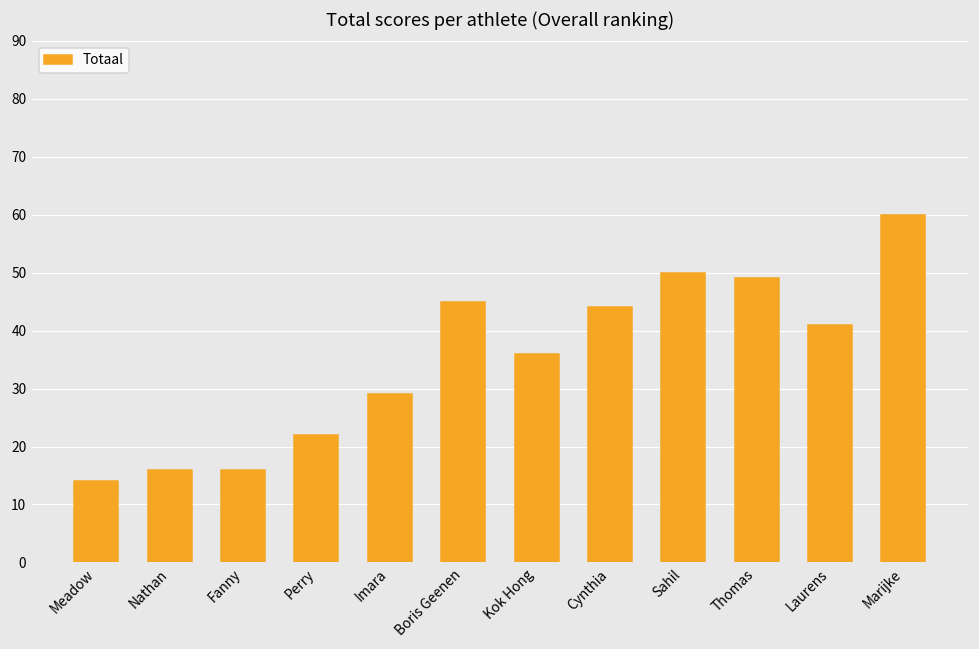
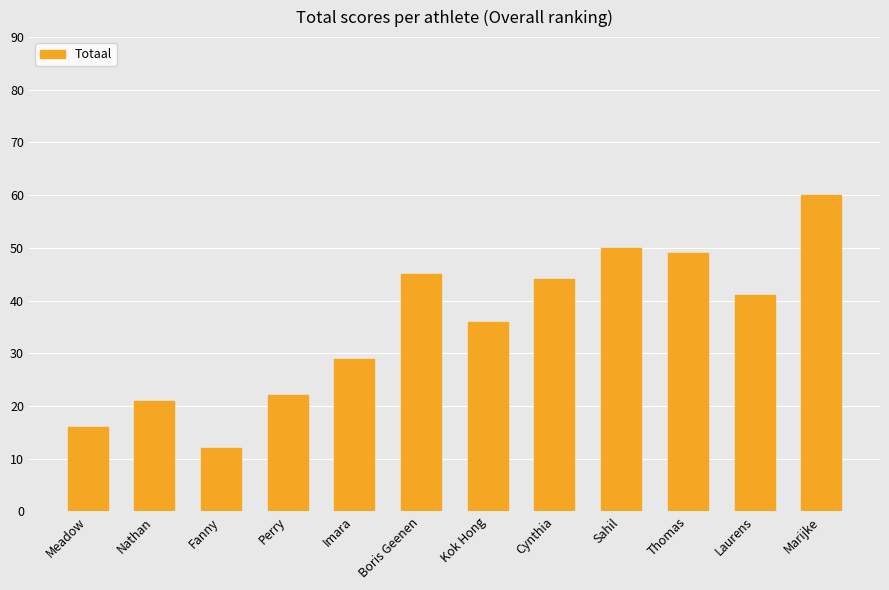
  {
-   "Meadow": 14,
-   "Nathan": 16,
-   "Fanny": 16,
+   "Meadow": 16,
+   "Nathan": 21,
+   "Fanny": 12,
    "Perry": 22,
    "Imara": 29,
    "Boris Geenen": 45,
    "Kok Hong": 36,
    "Cynthia": 44,
    "Sahil": 50,
    "Thomas": 49,
    "Laurens": 41,
    "Marijke": 60
  }
